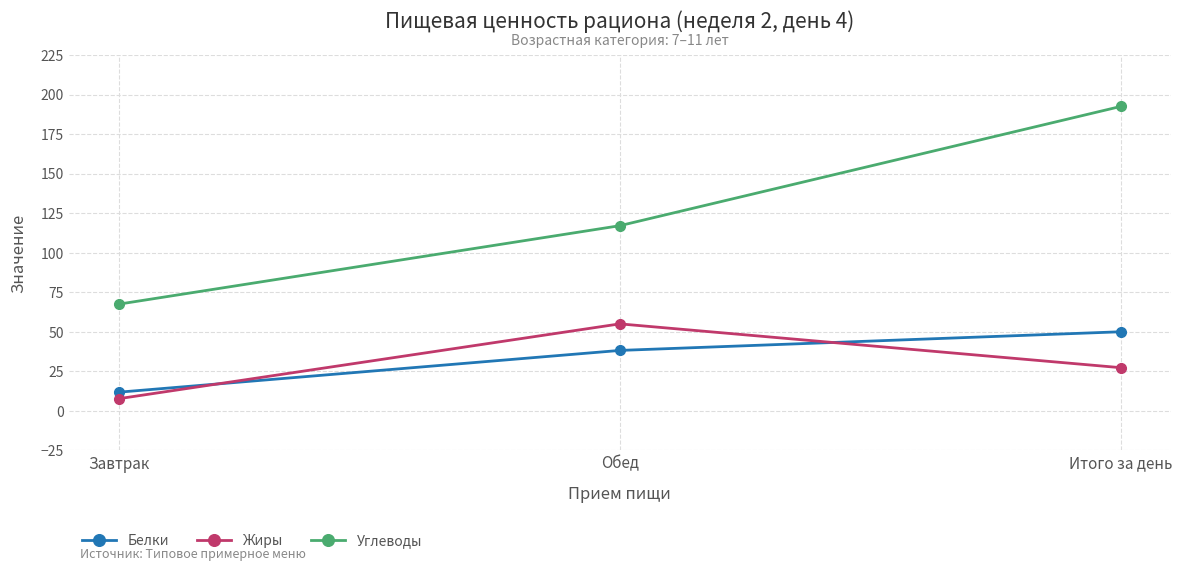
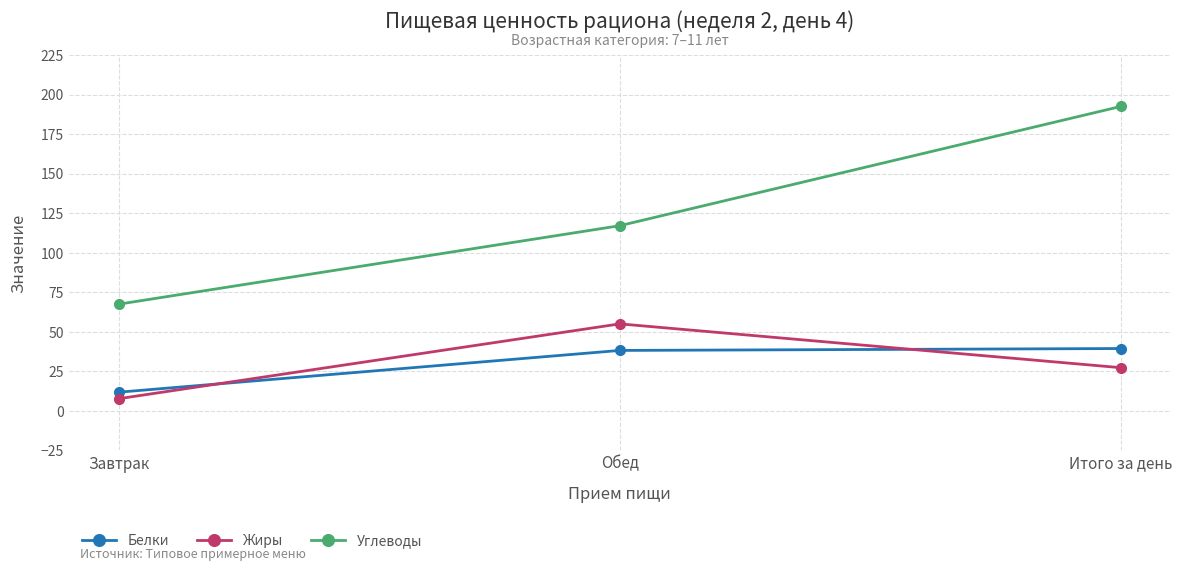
  {
    "Белки": {
      "Завтрак": 12,
      "Обед": 38,
-     "Итого за день": 50
+     "Итого за день": 39
    },
    "Жиры": {
      "Завтрак": 8,
      "Обед": 55,
      "Итого за день": 27
    },
    "Углеводы": {
      "Завтрак": 68,
      "Обед": 117,
      "Итого за день": 193
    }
  }
